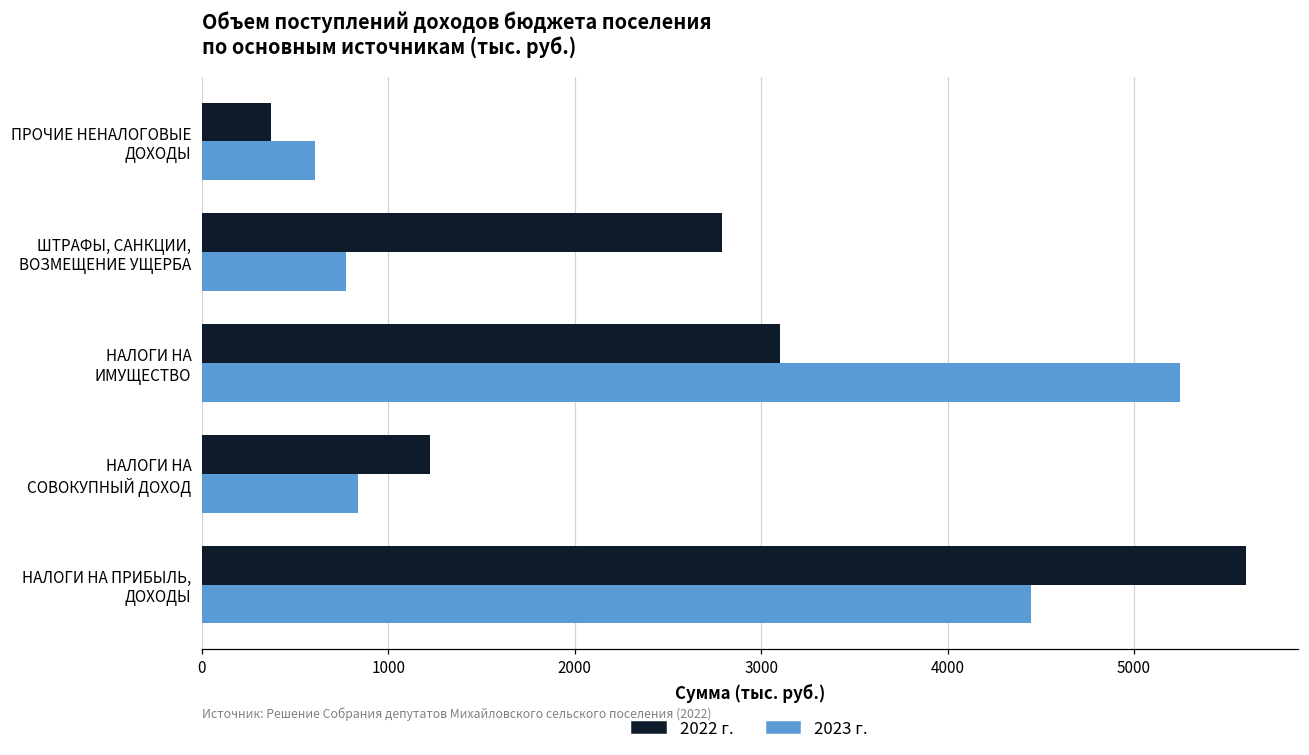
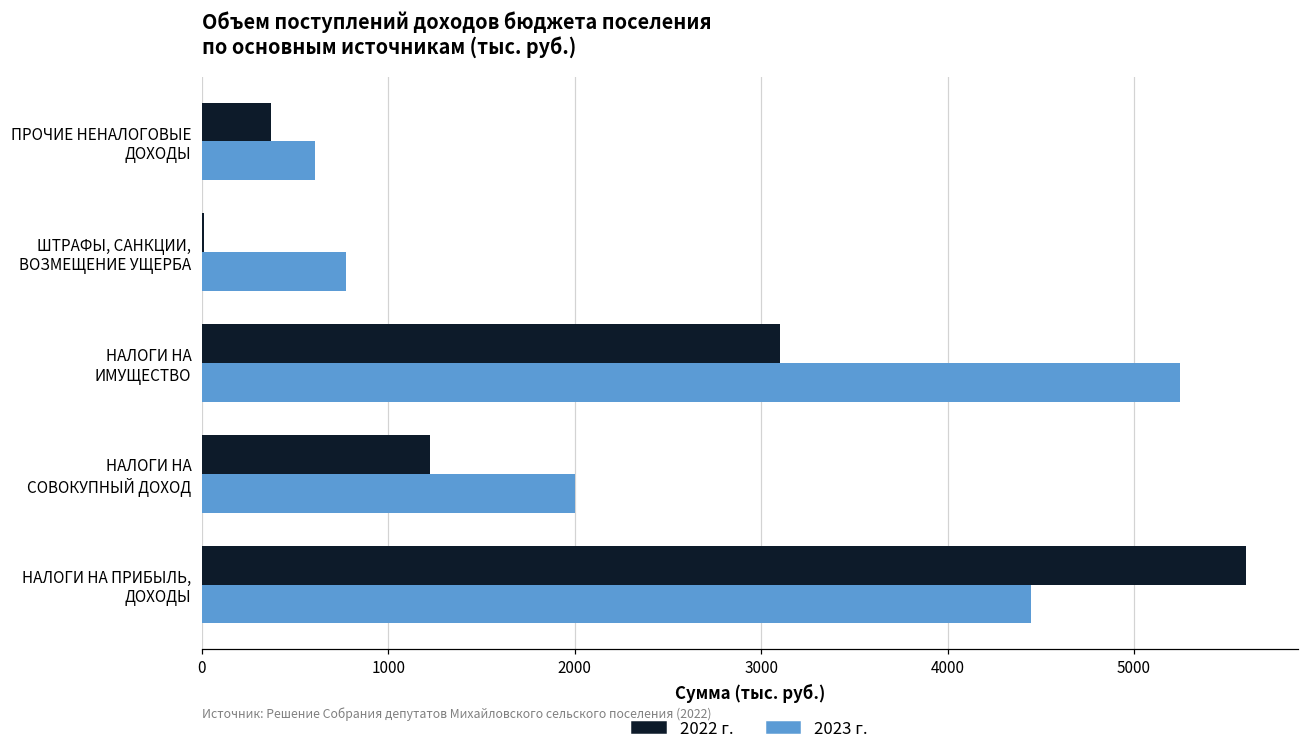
  {
    "2022 г.": {
      "ПРОЧИЕ НЕНАЛОГОВЫЕ ДОХОДЫ": 370,
-     "ШТРАФЫ, САНКЦИИ, ВОЗМЕЩЕНИЕ УЩЕРБА": 2790,
+     "ШТРАФЫ, САНКЦИИ, ВОЗМЕЩЕНИЕ УЩЕРБА": 10,
      "НАЛОГИ НА ИМУЩЕСТВО": 3100,
      "НАЛОГИ НА СОВОКУПНЫЙ ДОХОД": 1220,
      "НАЛОГИ НА ПРИБЫЛЬ, ДОХОДЫ": 5600
    },
    "2023 г.": {
      "ПРОЧИЕ НЕНАЛОГОВЫЕ ДОХОДЫ": 610,
      "ШТРАФЫ, САНКЦИИ, ВОЗМЕЩЕНИЕ УЩЕРБА": 780,
      "НАЛОГИ НА ИМУЩЕСТВО": 5250,
-     "НАЛОГИ НА СОВОКУПНЫЙ ДОХОД": 840,
+     "НАЛОГИ НА СОВОКУПНЫЙ ДОХОД": 2000,
      "НАЛОГИ НА ПРИБЫЛЬ, ДОХОДЫ": 4450
    }
  }
